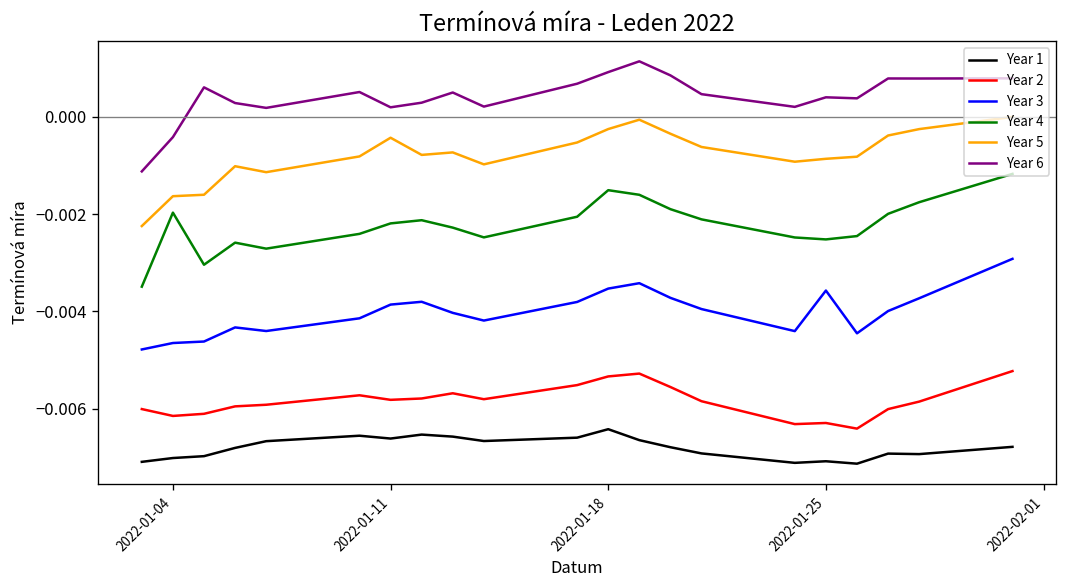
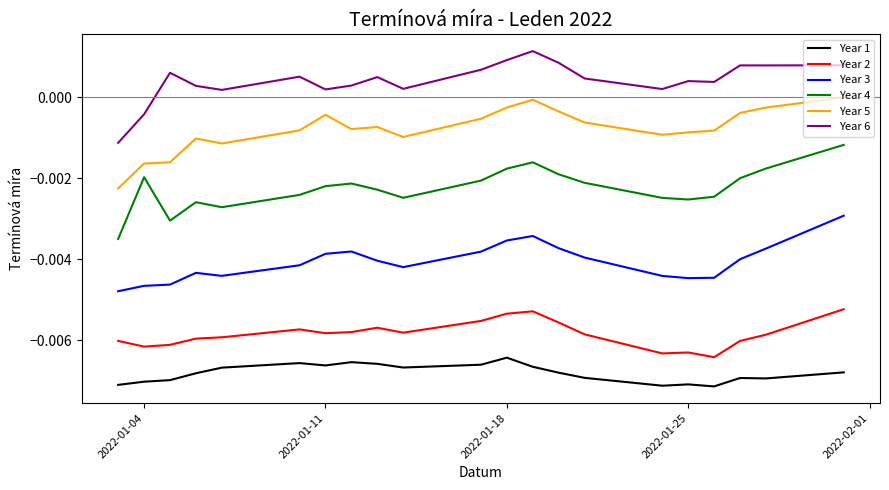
  {
    "Year 1": {
      "2022-01-04": -0.0070,
      "2022-01-11": -0.0066,
      "2022-01-18": -0.0064,
      "2022-01-25": -0.0071
    },
    "Year 2": {
      "2022-01-04": -0.0062,
      "2022-01-11": -0.0058,
      "2022-01-18": -0.0053,
      "2022-01-25": -0.0063
    },
    "Year 3": {
      "2022-01-04": -0.0047,
      "2022-01-11": -0.0039,
      "2022-01-18": -0.0035,
-     "2022-01-25": -0.0036
+     "2022-01-25": -0.0045
    },
    "Year 4": {
      "2022-01-04": -0.0020,
      "2022-01-11": -0.0022,
-     "2022-01-18": -0.0015,
+     "2022-01-18": -0.0018,
      "2022-01-25": -0.0025
    },
    "Year 5": {
      "2022-01-04": -0.0016,
      "2022-01-11": -0.0004,
      "2022-01-18": -0.0003,
      "2022-01-25": -0.0009
    },
    "Year 6": {
      "2022-01-04": -0.0004,
      "2022-01-11": 0.0002,
      "2022-01-18": 0.0009,
      "2022-01-25": 0.0004
    }
  }
